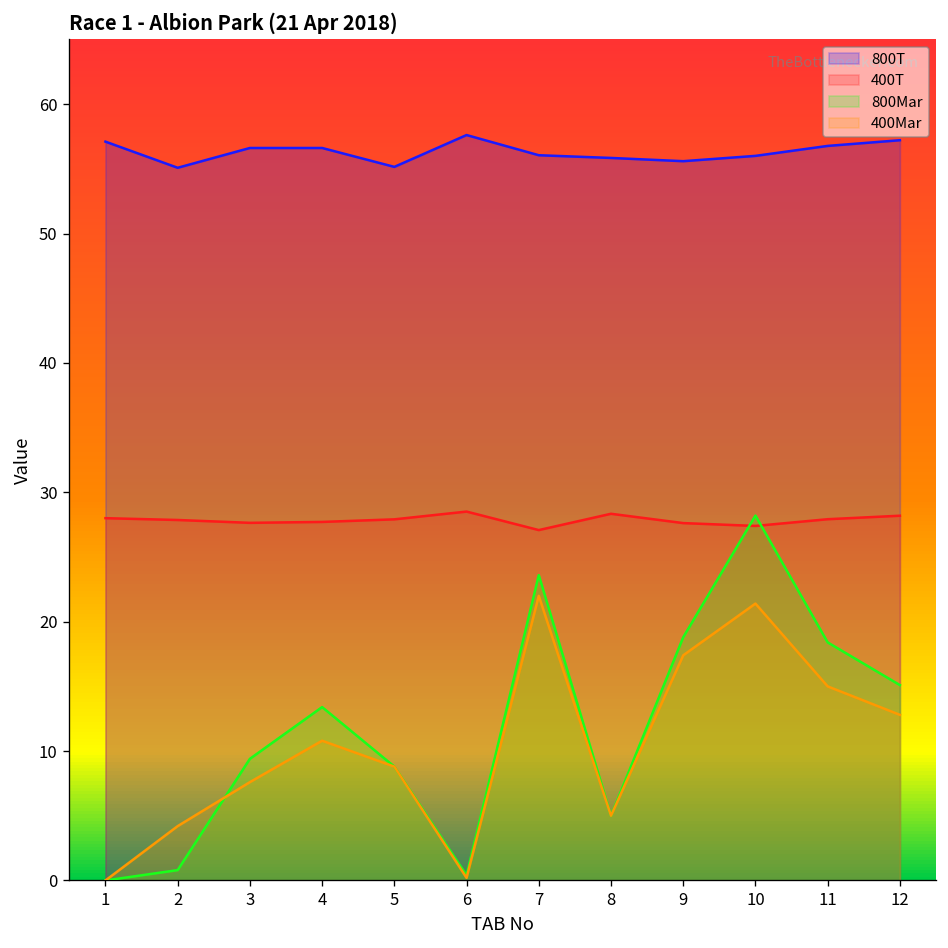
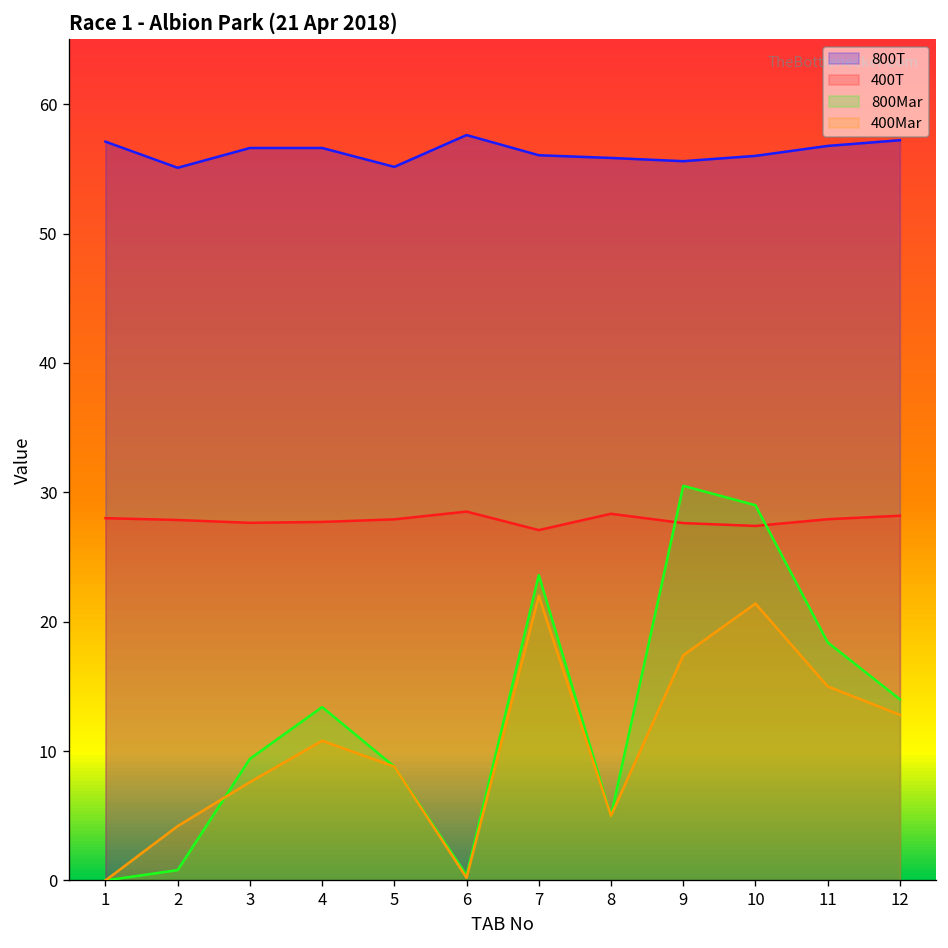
  {
    "800T": {
      "1": 57.1,
      "2": 55.1,
      "3": 56.6,
      "4": 56.6,
      "5": 55.2,
      "6": 57.6,
      "7": 56.1,
      "8": 55.8,
      "9": 55.6,
      "10": 56.0,
      "11": 56.8
    },
    "800Mar": {
      "2": 0.8,
      "3": 9.4,
      "4": 13.4,
      "7": 23.6,
-     "9": 18.8,
-     "10": 28.2,
+     "9": 30.5,
+     "10": 29.0,
      "11": 18.4,
-     "12": 15.1
+     "12": 14.0
    }
  }
